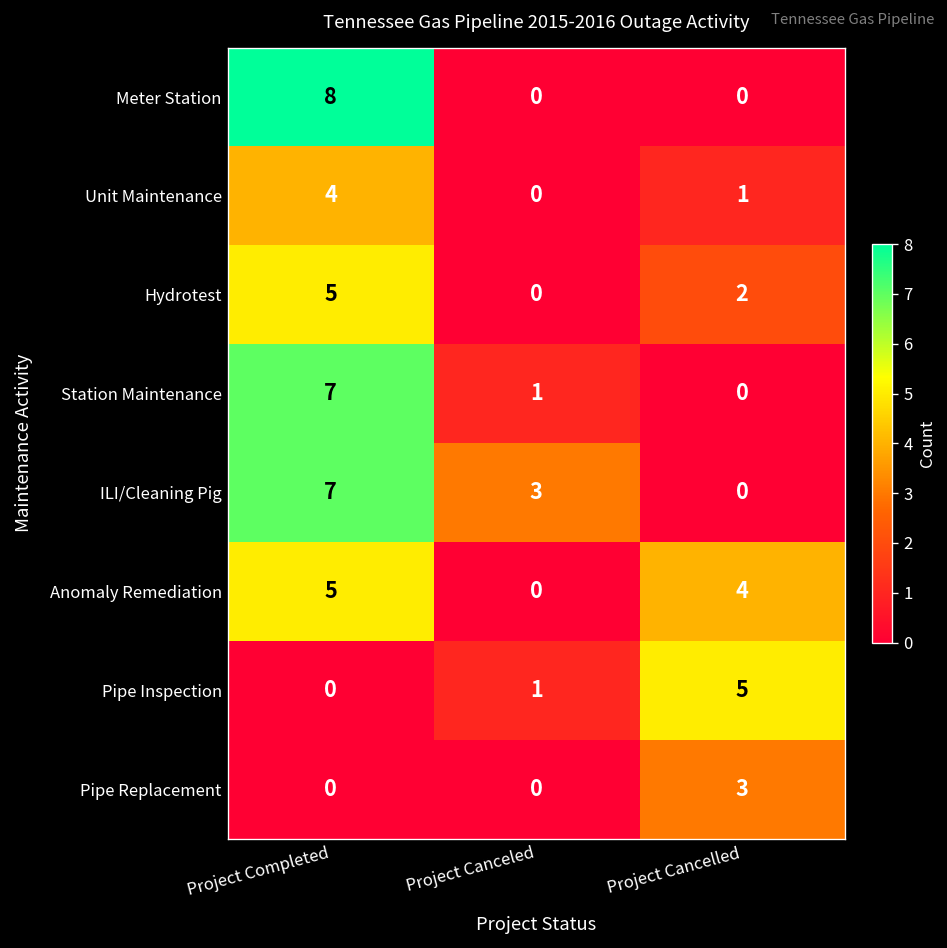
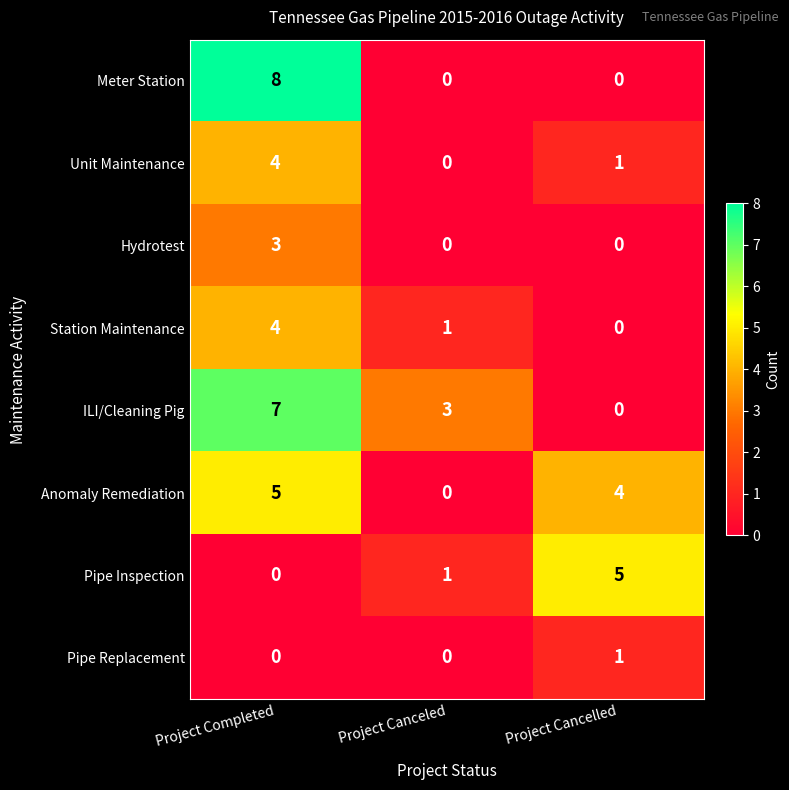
  {
    "Meter Station": {
      "Project Completed": 8,
      "Project Canceled": 0,
      "Project Cancelled": 0
    },
    "Unit Maintenance": {
      "Project Completed": 4,
      "Project Canceled": 0,
      "Project Cancelled": 1
    },
    "Hydrotest": {
-     "Project Completed": 5,
+     "Project Completed": 3,
      "Project Canceled": 0,
-     "Project Cancelled": 2
+     "Project Cancelled": 0
    },
    "Station Maintenance": {
-     "Project Completed": 7,
+     "Project Completed": 4,
      "Project Canceled": 1,
      "Project Cancelled": 0
    },
    "ILI/Cleaning Pig": {
      "Project Completed": 7,
      "Project Canceled": 3,
      "Project Cancelled": 0
    },
    "Anomaly Remediation": {
      "Project Completed": 5,
      "Project Canceled": 0,
      "Project Cancelled": 4
    },
    "Pipe Inspection": {
      "Project Completed": 0,
      "Project Canceled": 1,
      "Project Cancelled": 5
    },
    "Pipe Replacement": {
      "Project Completed": 0,
      "Project Canceled": 0,
-     "Project Cancelled": 3
+     "Project Cancelled": 1
    }
  }
